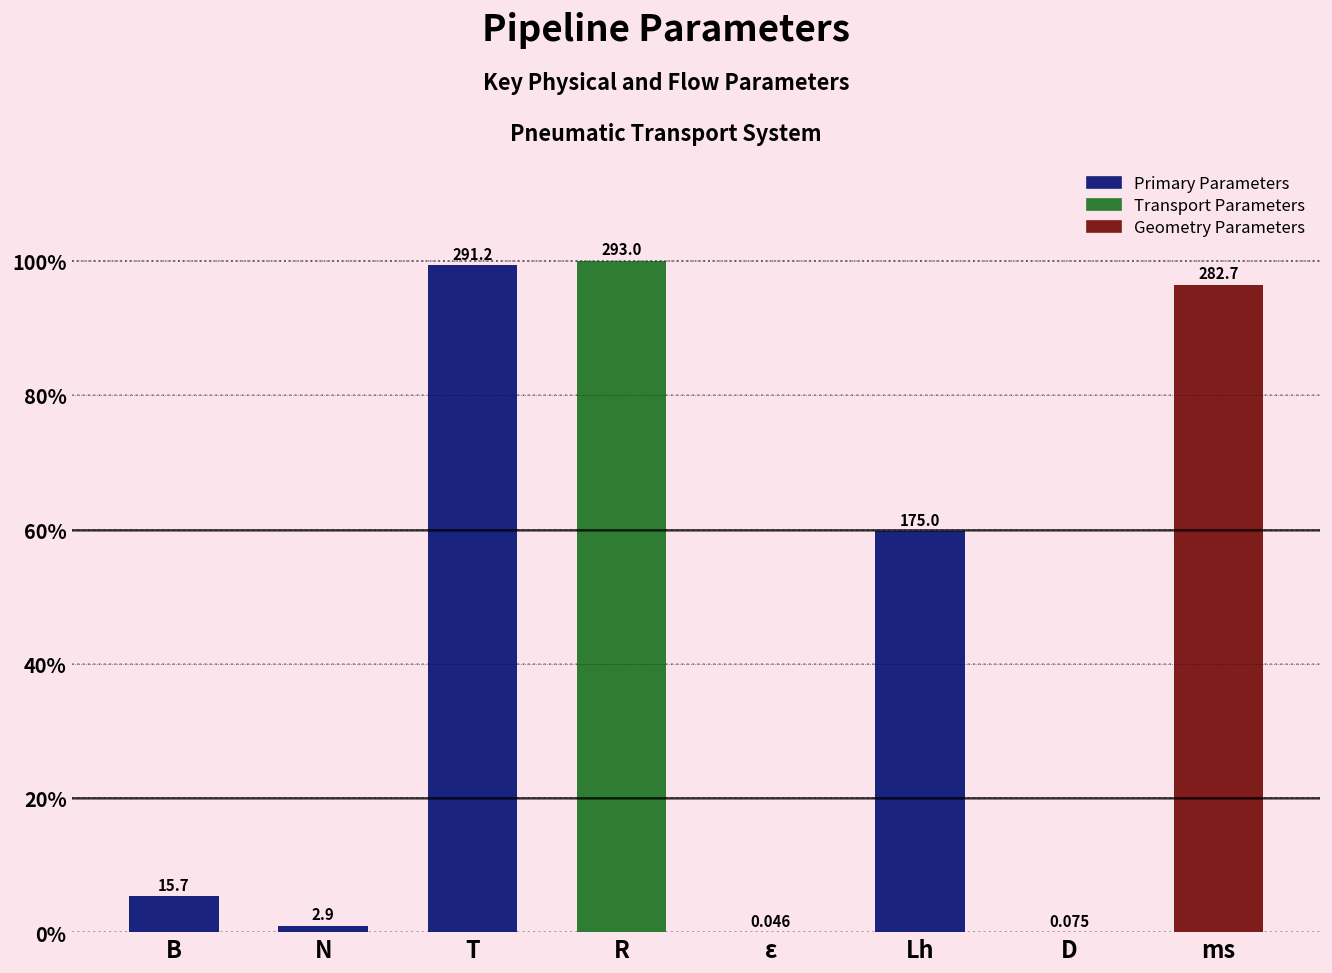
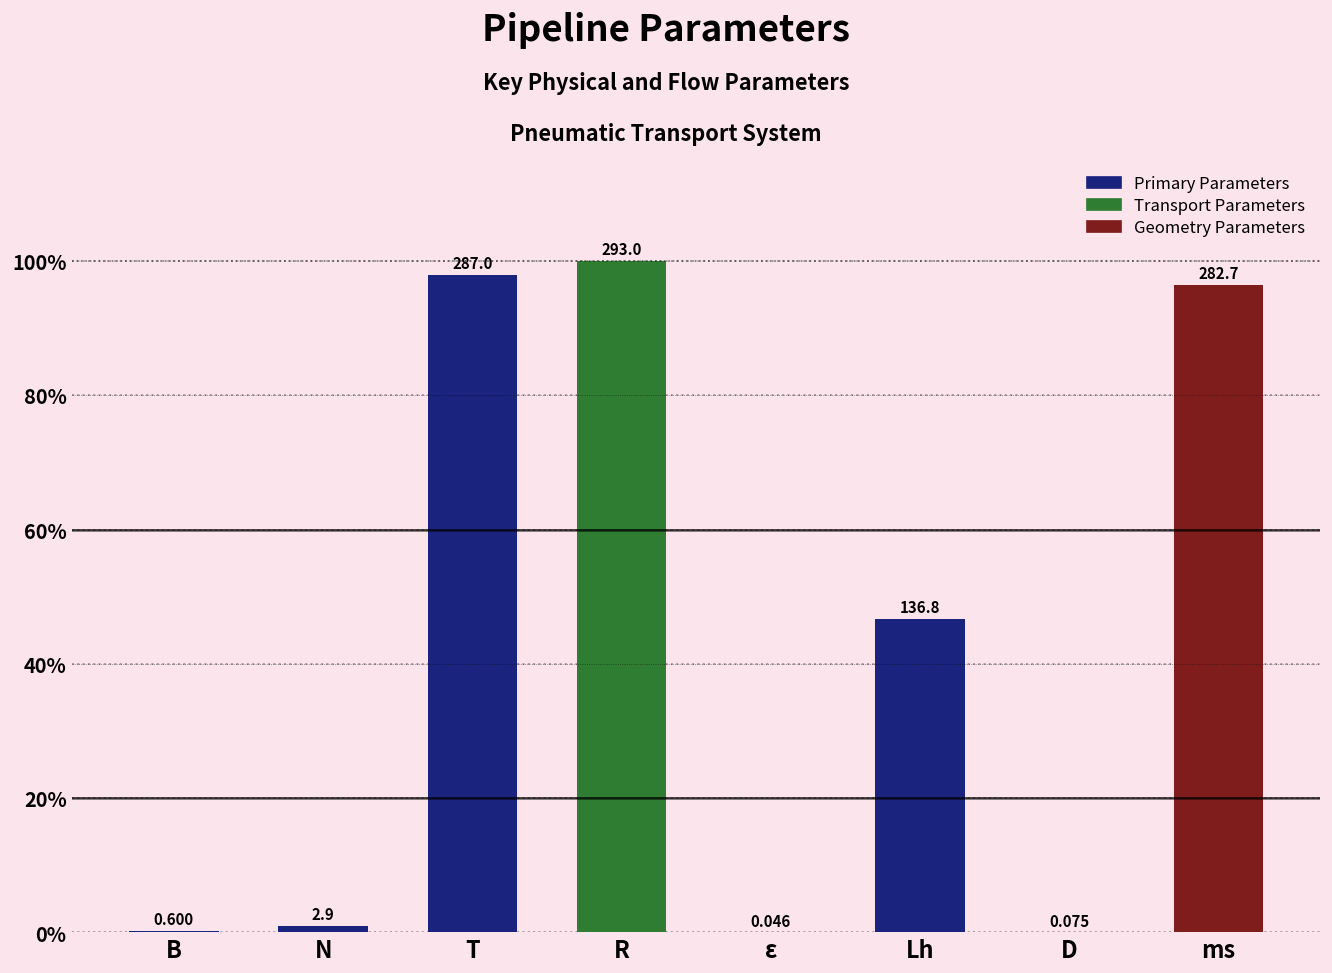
  {
-   "B": 15.7,
-   "T": 291.2,
-   "Lh": 175.0
+   "B": 0.600,
+   "T": 287.0,
+   "Lh": 136.8
  }
